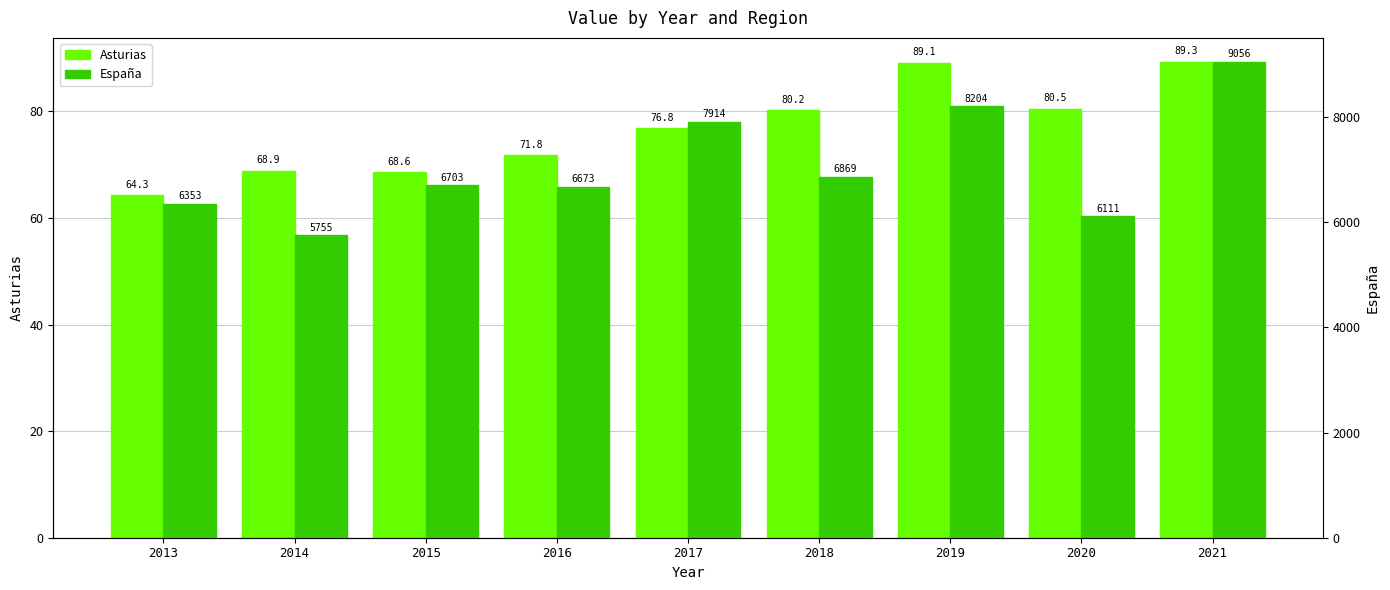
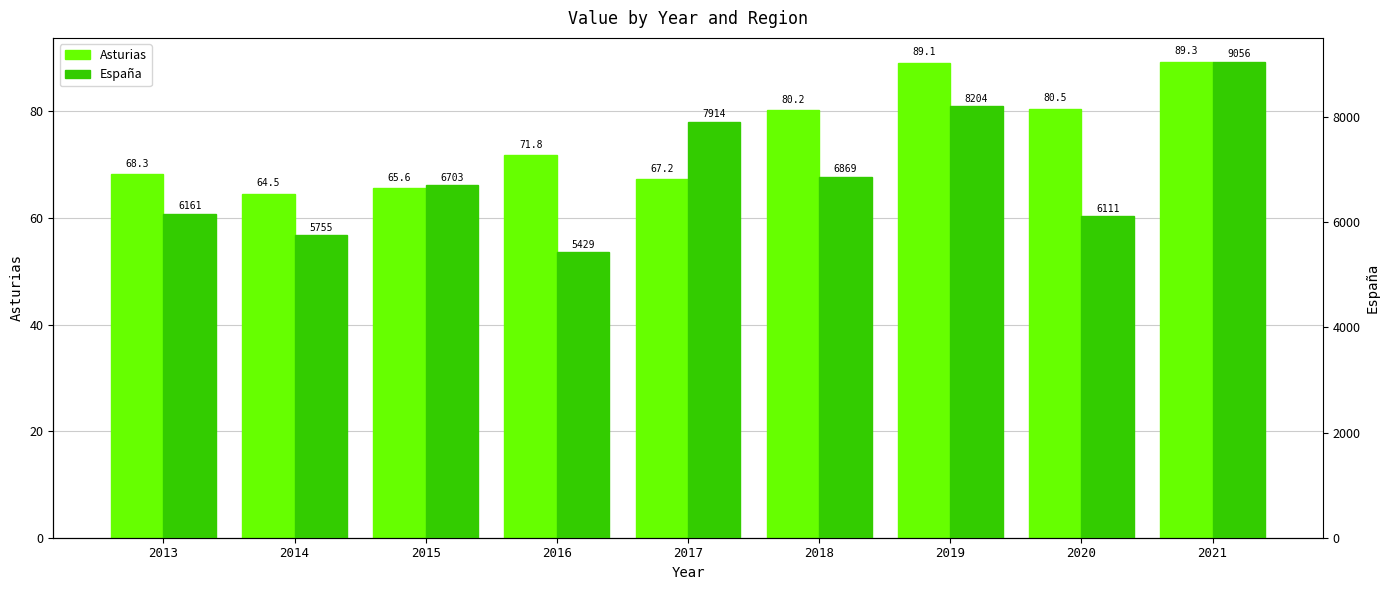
  {
    "Asturias": {
-     "2013": 64.3,
-     "2014": 68.9,
-     "2015": 68.6,
+     "2013": 68.3,
+     "2014": 64.5,
+     "2015": 65.6,
      "2016": 71.8,
-     "2017": 76.8,
+     "2017": 67.2,
      "2018": 80.2,
      "2019": 89.1,
      "2020": 80.5,
      "2021": 89.3
    },
    "España": {
-     "2013": 6353,
+     "2013": 6161,
      "2014": 5755,
      "2015": 6703,
-     "2016": 6673,
+     "2016": 5429,
      "2017": 7914,
      "2018": 6869,
      "2019": 8204,
      "2020": 6111,
      "2021": 9056
    }
  }
